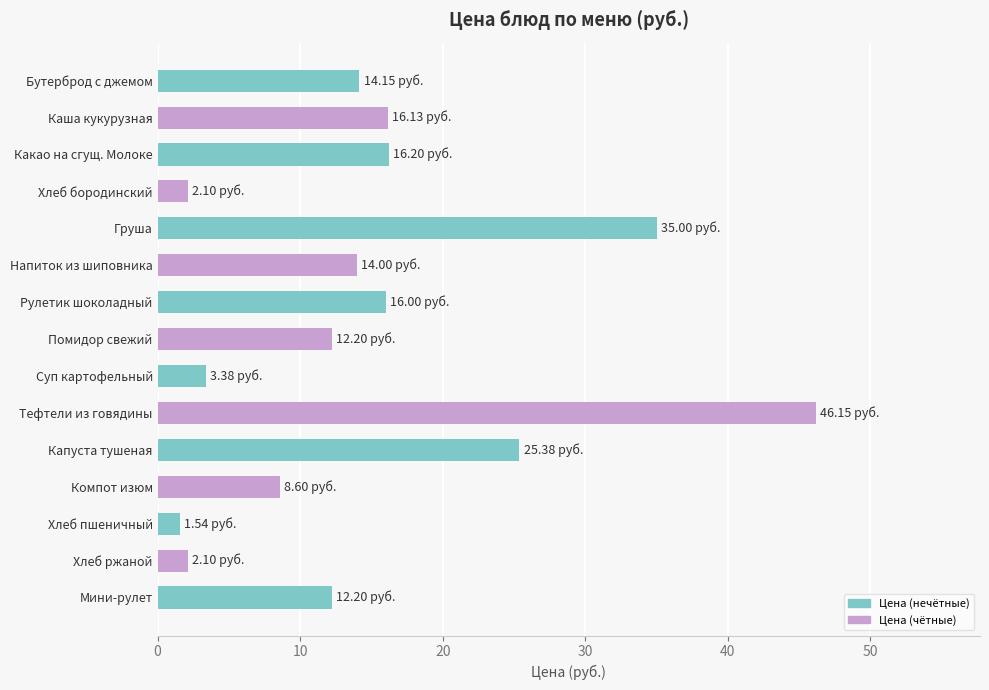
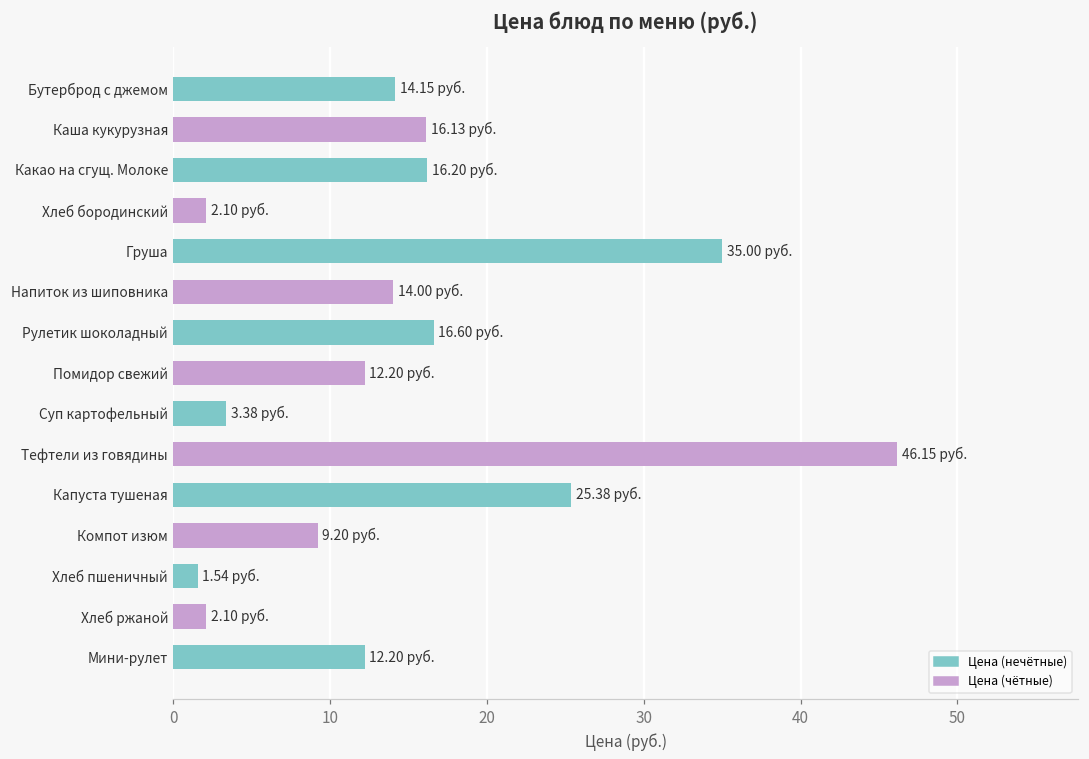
  {
    "Бутерброд с джемом": 14.15,
    "Каша кукурузная": 16.13,
    "Какао на сгущ. Молоке": 16.20,
    "Хлеб бородинский": 2.10,
    "Груша": 35.00,
    "Напиток из шиповника": 14.00,
-   "Рулетик шоколадный": 16.00,
+   "Рулетик шоколадный": 16.60,
    "Помидор свежий": 12.20,
    "Суп картофельный": 3.38,
    "Тефтели из говядины": 46.15,
    "Капуста тушеная": 25.38,
-   "Компот изюм": 8.60,
+   "Компот изюм": 9.20,
    "Хлеб пшеничный": 1.54,
    "Хлеб ржаной": 2.10,
    "Мини-рулет": 12.20
  }
